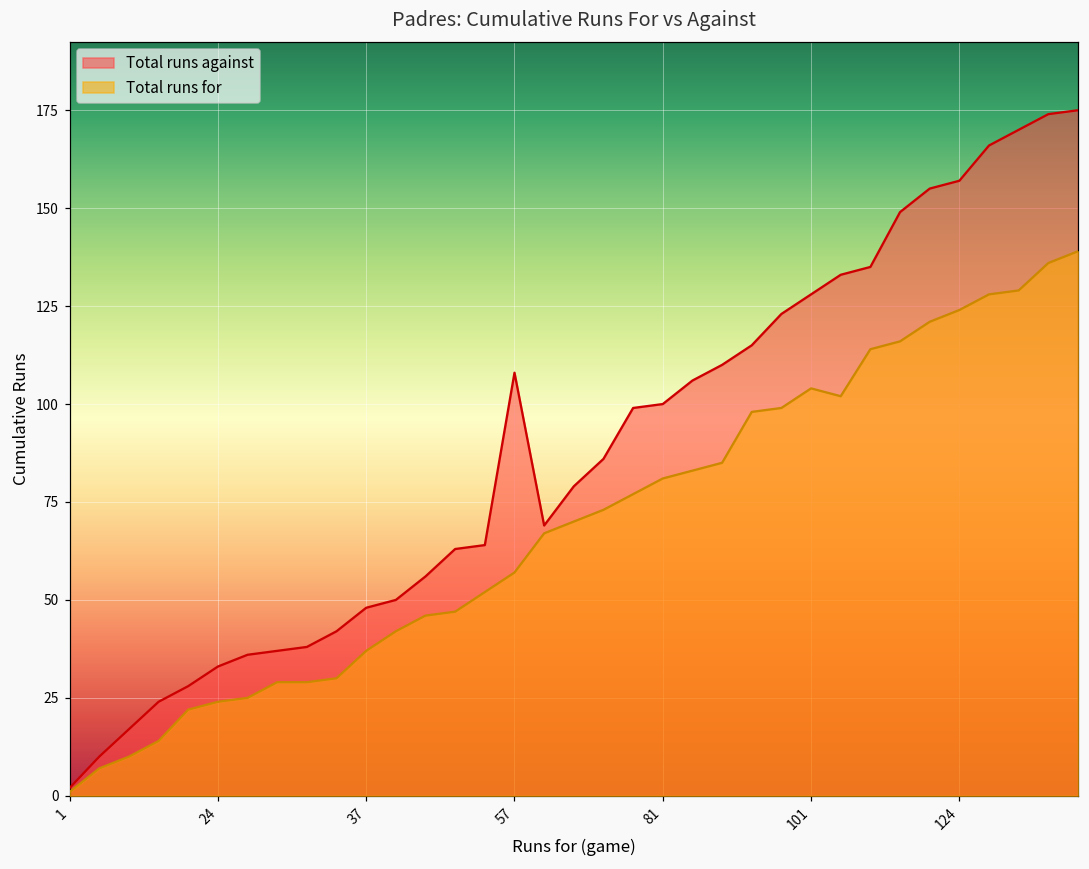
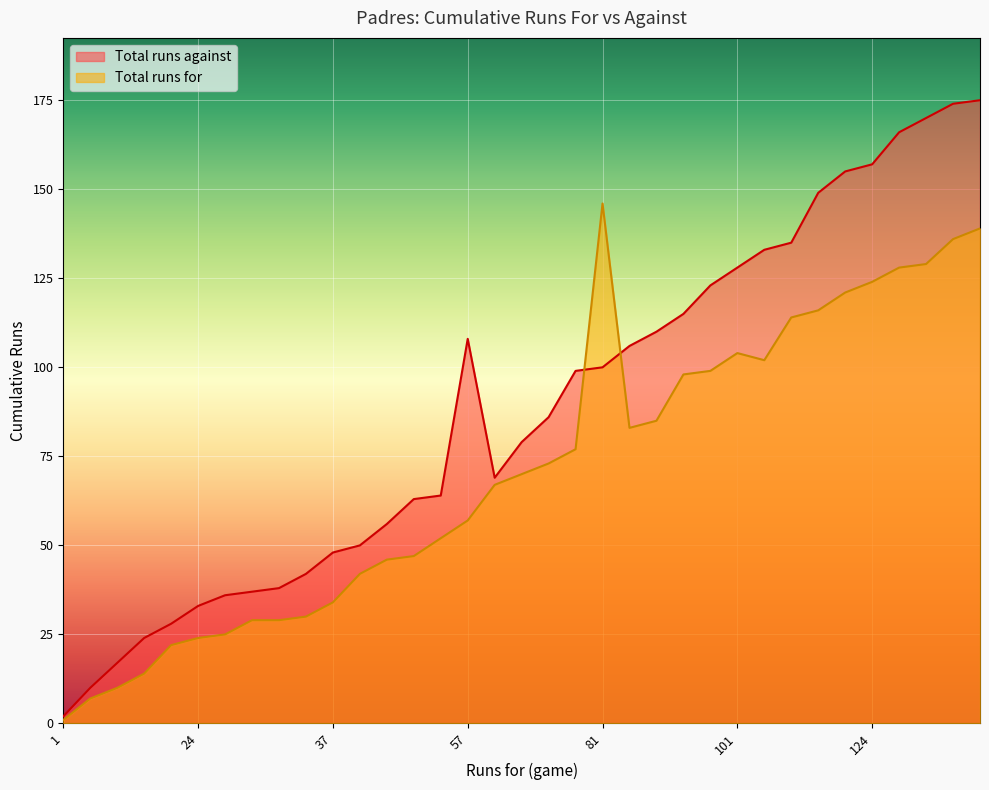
  {
    "Total runs against": {
      "37": 48,
      "57": 108,
      "81": 100,
      "101": 128,
      "124": 157
    },
    "Total runs for": {
-     "37": 37,
+     "37": 34,
      "57": 57,
-     "81": 81,
+     "81": 146,
      "101": 104,
      "124": 124
    }
  }
